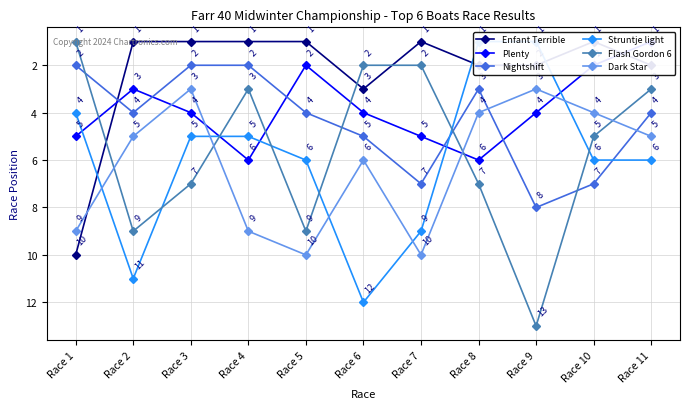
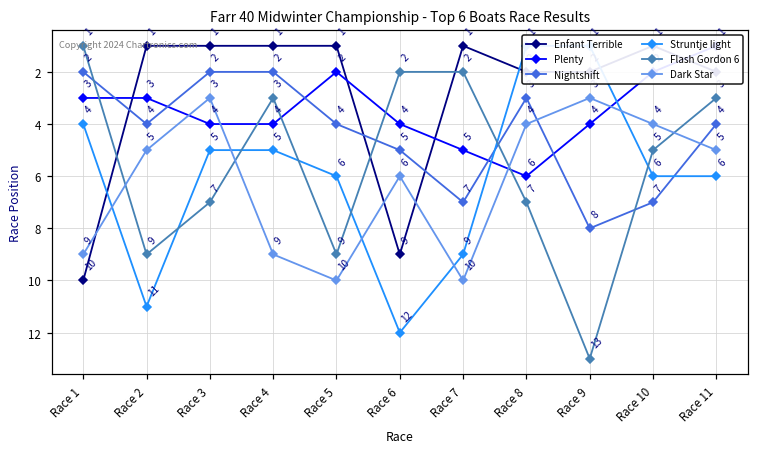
  {
    "Enfant Terrible": {
      "Race 2": 1,
      "Race 3": 1,
      "Race 4": 1,
      "Race 5": 1,
-     "Race 6": 3,
+     "Race 6": 9,
      "Race 7": 1
    },
    "Plenty": {
-     "Race 1": 5,
+     "Race 1": 3,
      "Race 2": 3,
      "Race 3": 4,
-     "Race 4": 6,
+     "Race 4": 4,
      "Race 5": 2,
      "Race 6": 4,
      "Race 7": 5,
      "Race 8": 6,
      "Race 9": 4
    },
    "Struntje light": {
      "Race 1": 4,
      "Race 2": 11,
      "Race 3": 5,
      "Race 4": 5,
      "Race 5": 6,
      "Race 6": 12,
      "Race 7": 9,
      "Race 10": 6,
      "Race 11": 6
    }
  }
